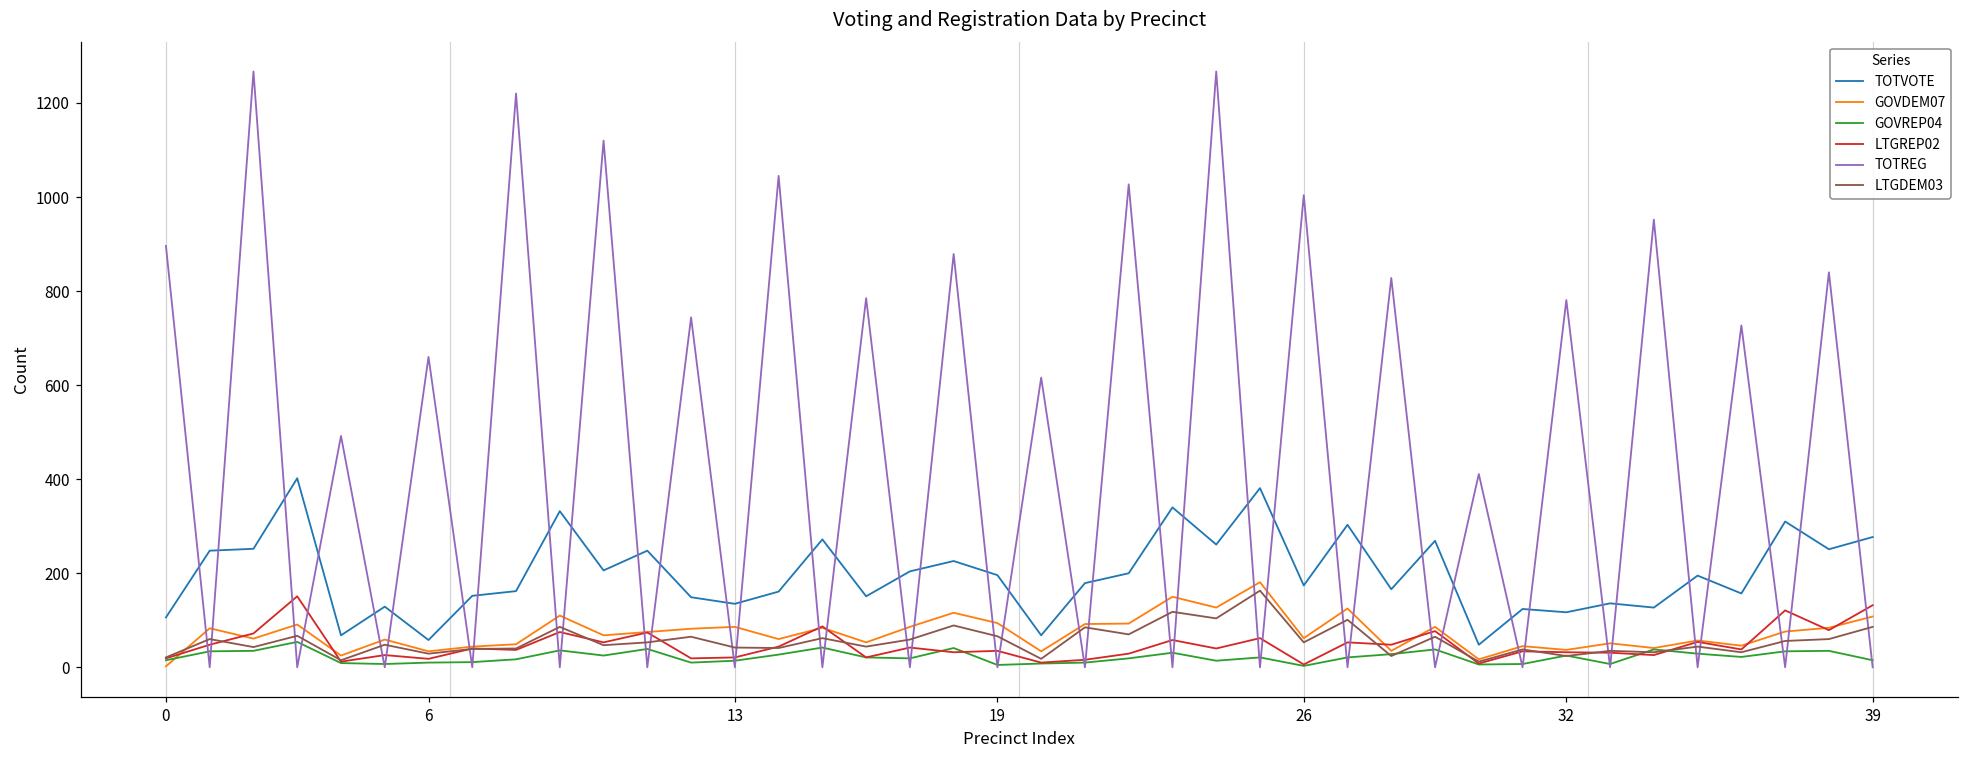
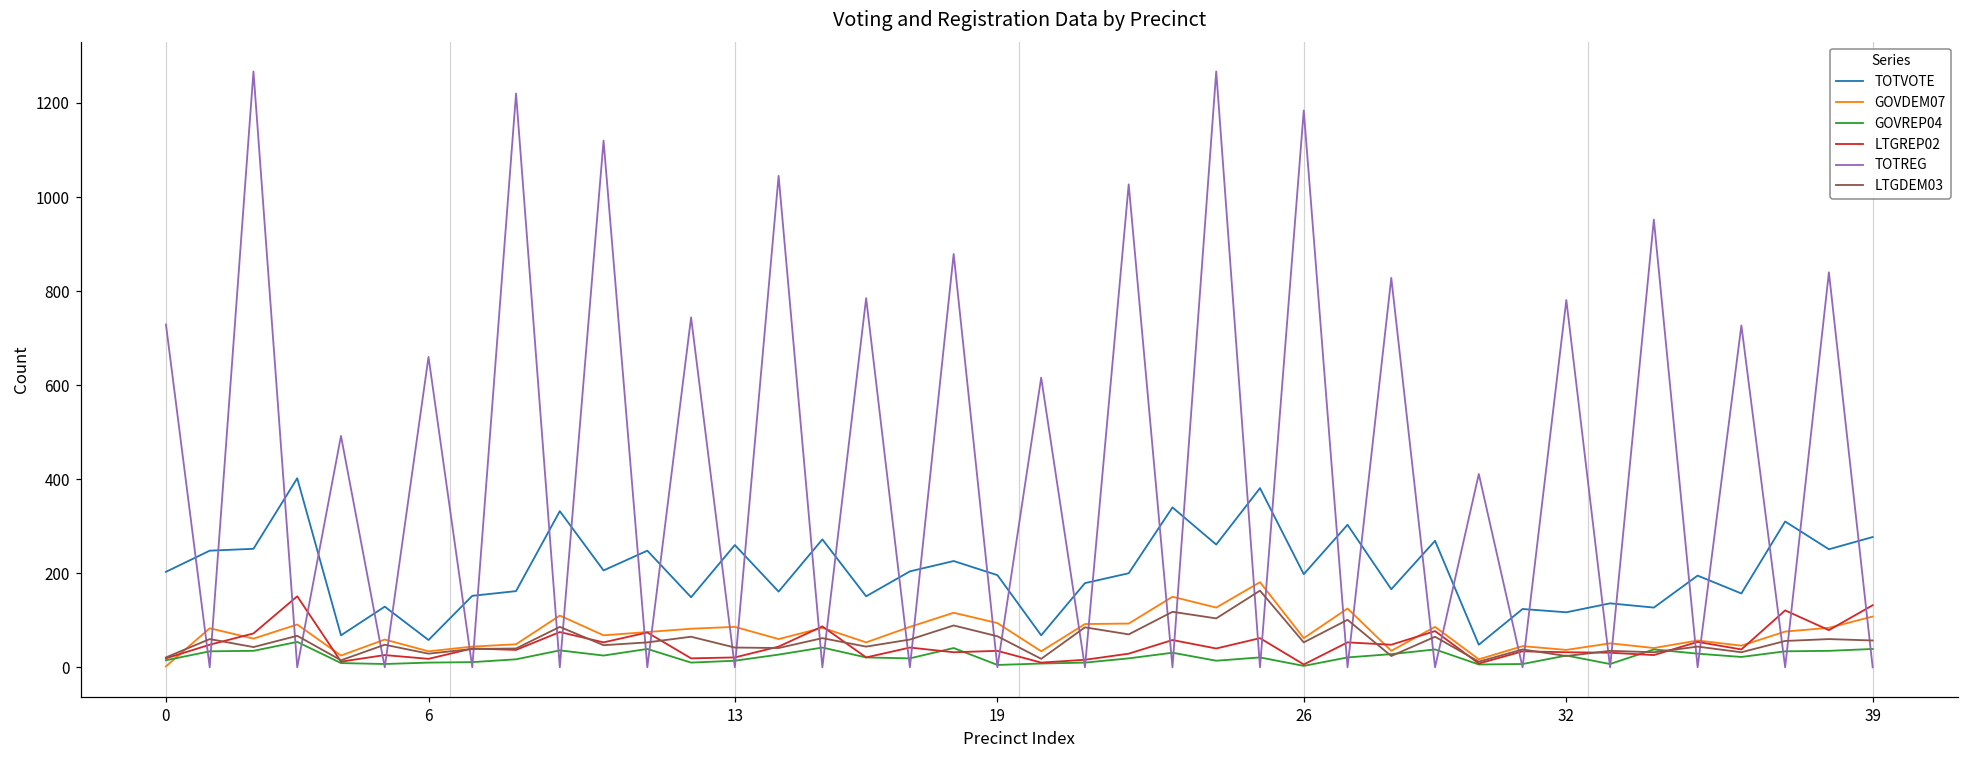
  {
    "TOTVOTE": {
-     "0": 110,
+     "0": 200,
      "6": 60,
-     "13": 140,
+     "13": 260,
      "19": 200,
-     "26": 170,
+     "26": 200,
      "32": 120,
      "39": 280
    },
    "GOVDEM07": {
      "0": 0,
      "13": 90,
      "19": 90,
      "26": 60,
      "39": 110
    },
    "GOVREP04": {
      "6": 10,
      "13": 10,
-     "39": 20
+     "39": 40
    },
    "LTGREP02": {
      "6": 20,
      "13": 20,
      "19": 40,
      "39": 130
    },
    "TOTREG": {
-     "0": 900,
+     "0": 730,
      "6": 660,
      "13": 0,
-     "26": 1000,
+     "26": 1180,
      "32": 780,
      "39": 0
    },
    "LTGDEM03": {
      "13": 40,
      "19": 70,
      "26": 50,
-     "39": 90
+     "39": 60
    }
  }
